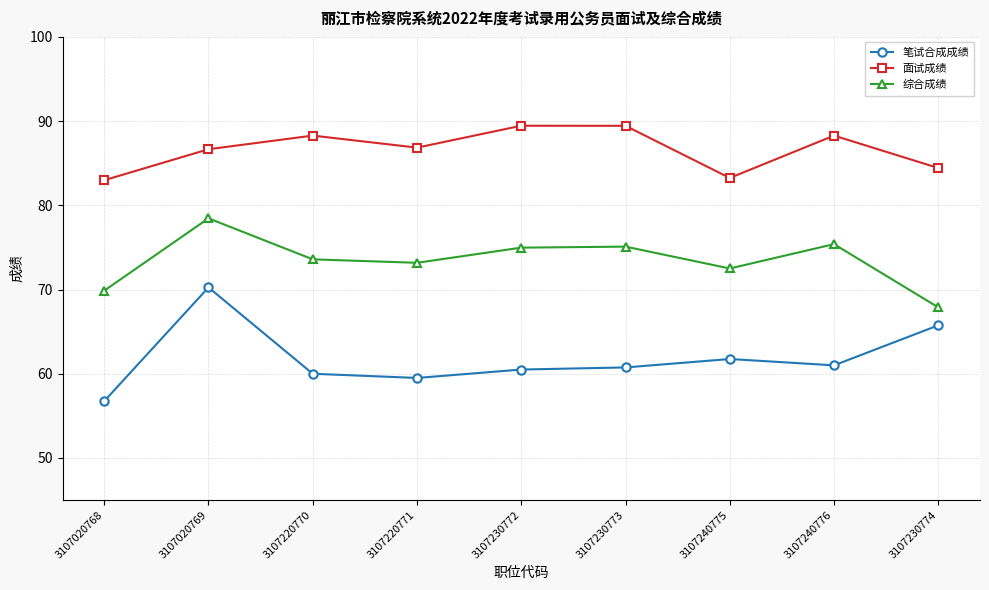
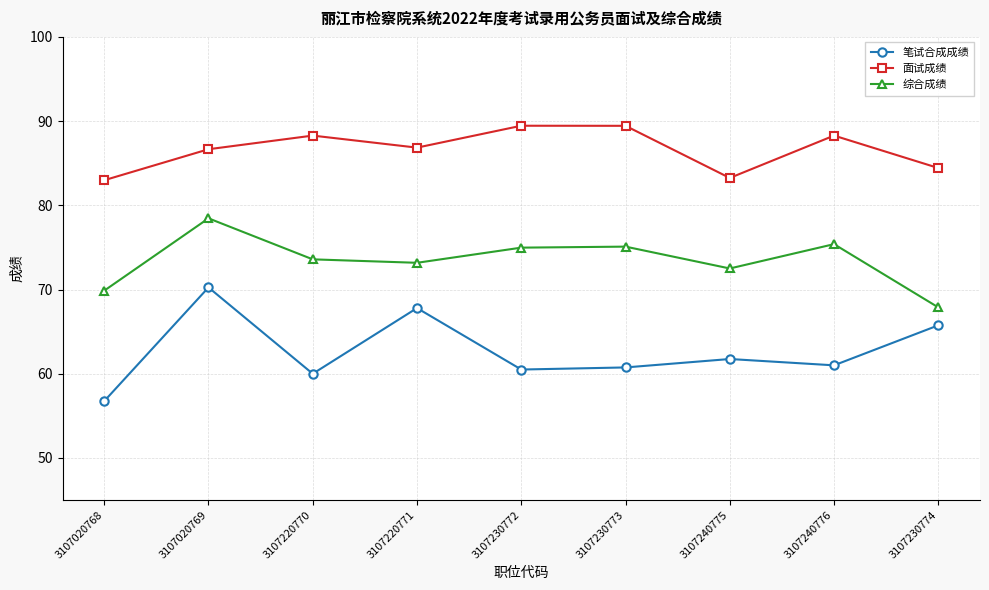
  {
    "笔试合成成绩": {
      "3107020768": 57,
      "3107020769": 70,
      "3107220770": 60,
-     "3107220771": 60,
+     "3107220771": 68,
      "3107230772": 61,
      "3107230773": 61,
      "3107240775": 62,
      "3107240776": 61,
      "3107230774": 66
    },
    "面试成绩": {
      "3107020768": 83,
      "3107020769": 87,
      "3107220770": 88,
      "3107220771": 87,
      "3107230772": 89,
      "3107230773": 89,
      "3107240775": 83,
      "3107240776": 88,
      "3107230774": 84
    },
    "综合成绩": {
      "3107020768": 70,
      "3107020769": 78,
      "3107220770": 74,
      "3107220771": 73,
      "3107230772": 75,
      "3107230773": 75,
      "3107240775": 73,
      "3107240776": 75,
      "3107230774": 68
    }
  }
